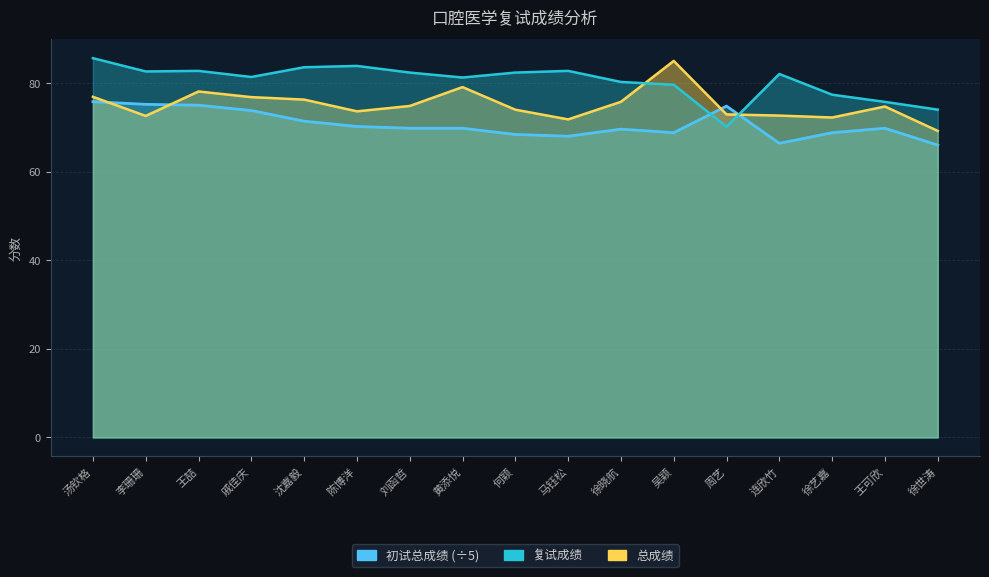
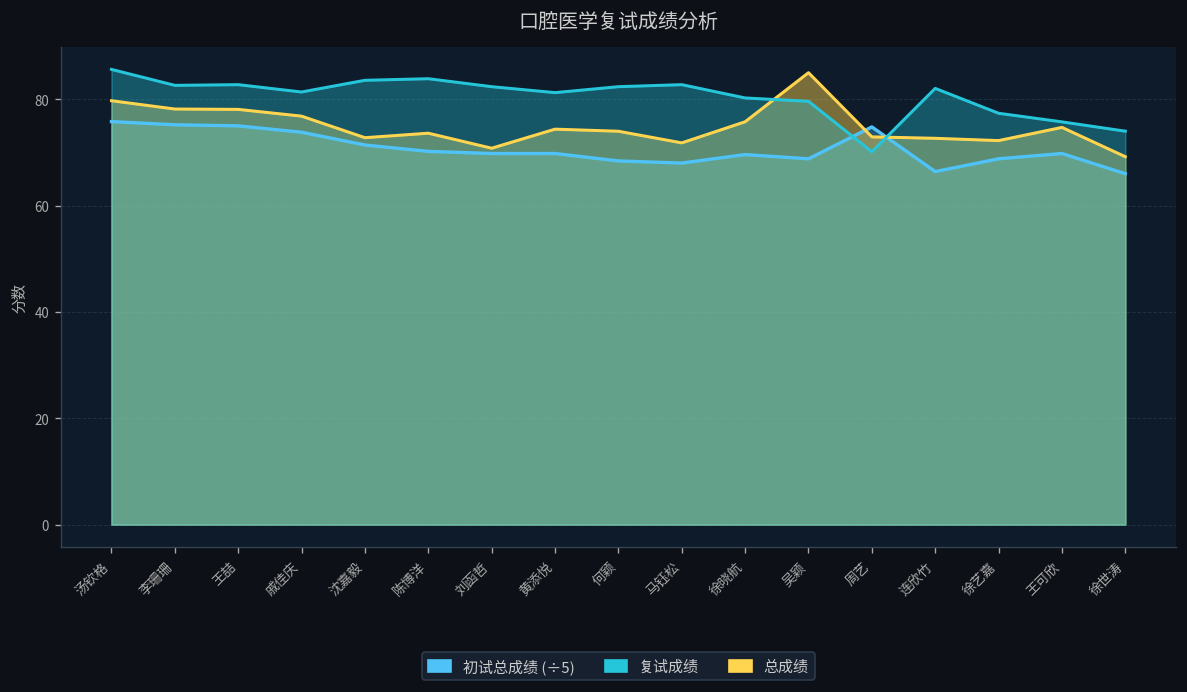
  {
    "总成绩": {
-     "汤钦格": 77,
-     "李珊珊": 73,
+     "汤钦格": 80,
+     "李珊珊": 78,
      "王喆": 78,
      "戚佳庆": 77,
-     "沈嘉毅": 76,
+     "沈嘉毅": 73,
      "陈博洋": 74,
-     "刘函哲": 75,
-     "黄添悦": 79,
+     "刘函哲": 71,
+     "黄添悦": 74,
      "何颖": 74,
      "马钰松": 72,
      "徐晓航": 76,
      "吴颖": 85,
      "周艺": 73,
      "连欣竹": 73,
      "徐艺嘉": 72,
      "王可欣": 75,
      "徐世涛": 69
    }
  }
